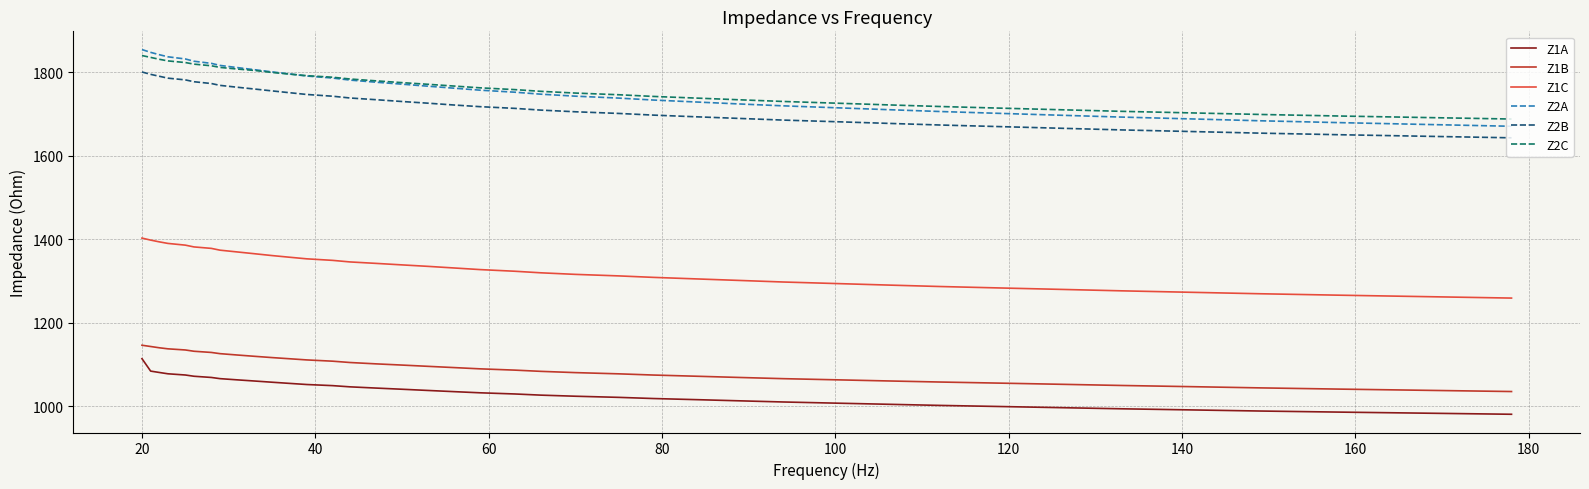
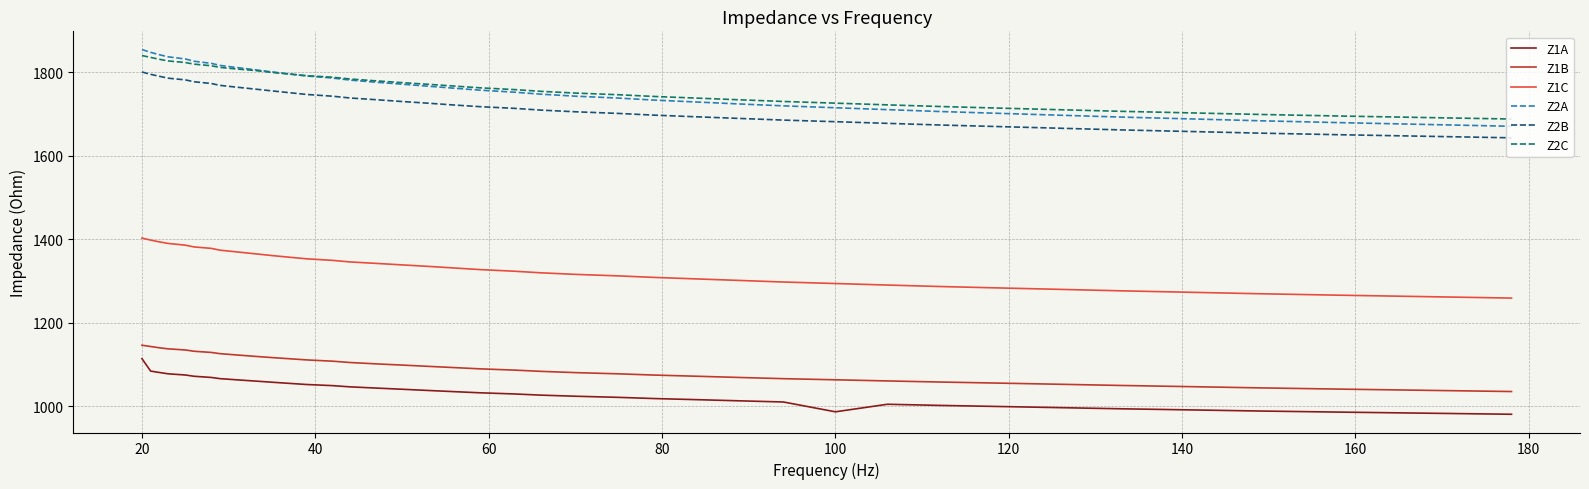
  {
    "Z1A": {
      "20": 1110,
-     "100": 1010
+     "100": 990
    },
    "Z2A": {
      "20": 1850,
      "100": 1720
    }
  }
